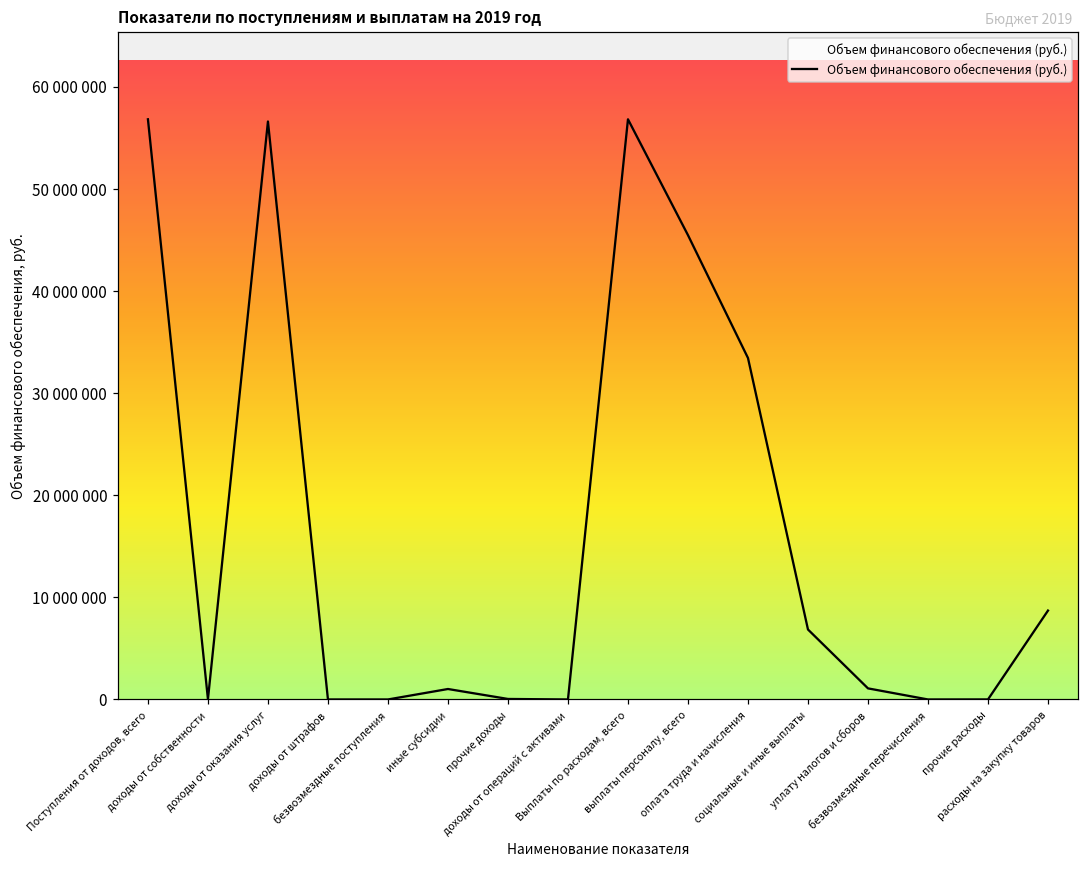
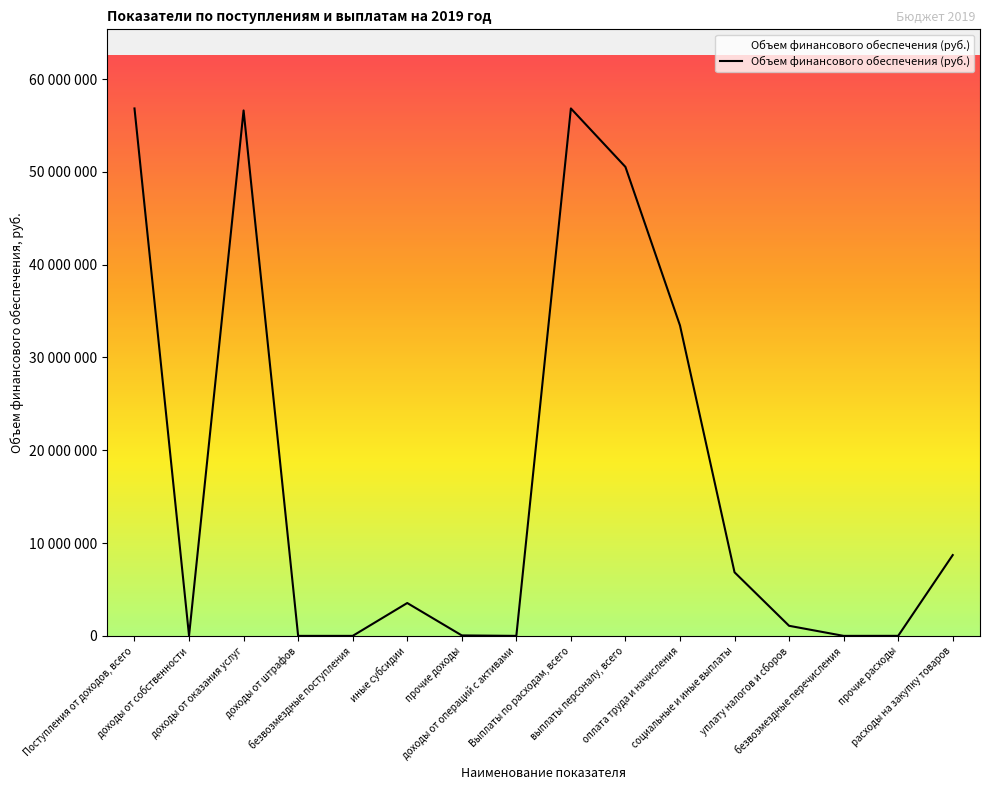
  {
    "Поступления от доходов, всего": 57000000,
    "доходы от собственности": 0,
    "доходы от оказания услуг": 57000000,
    "доходы от штрафов": 0,
    "безвозмездные поступления": 0,
-   "иные субсидии": 1000000,
+   "иные субсидии": 4000000,
    "прочие доходы": 0,
    "доходы от операций с активами": 0,
    "Выплаты по расходам, всего": 57000000,
-   "выплаты персоналу, всего": 45000000,
+   "выплаты персоналу, всего": 51000000,
    "оплата труда и начисления": 33000000,
    "социальные и иные выплаты": 7000000,
    "уплату налогов и сборов": 1000000,
    "безвозмездные перечисления": 0,
    "прочие расходы": 0,
    "расходы на закупку товаров": 9000000
  }
